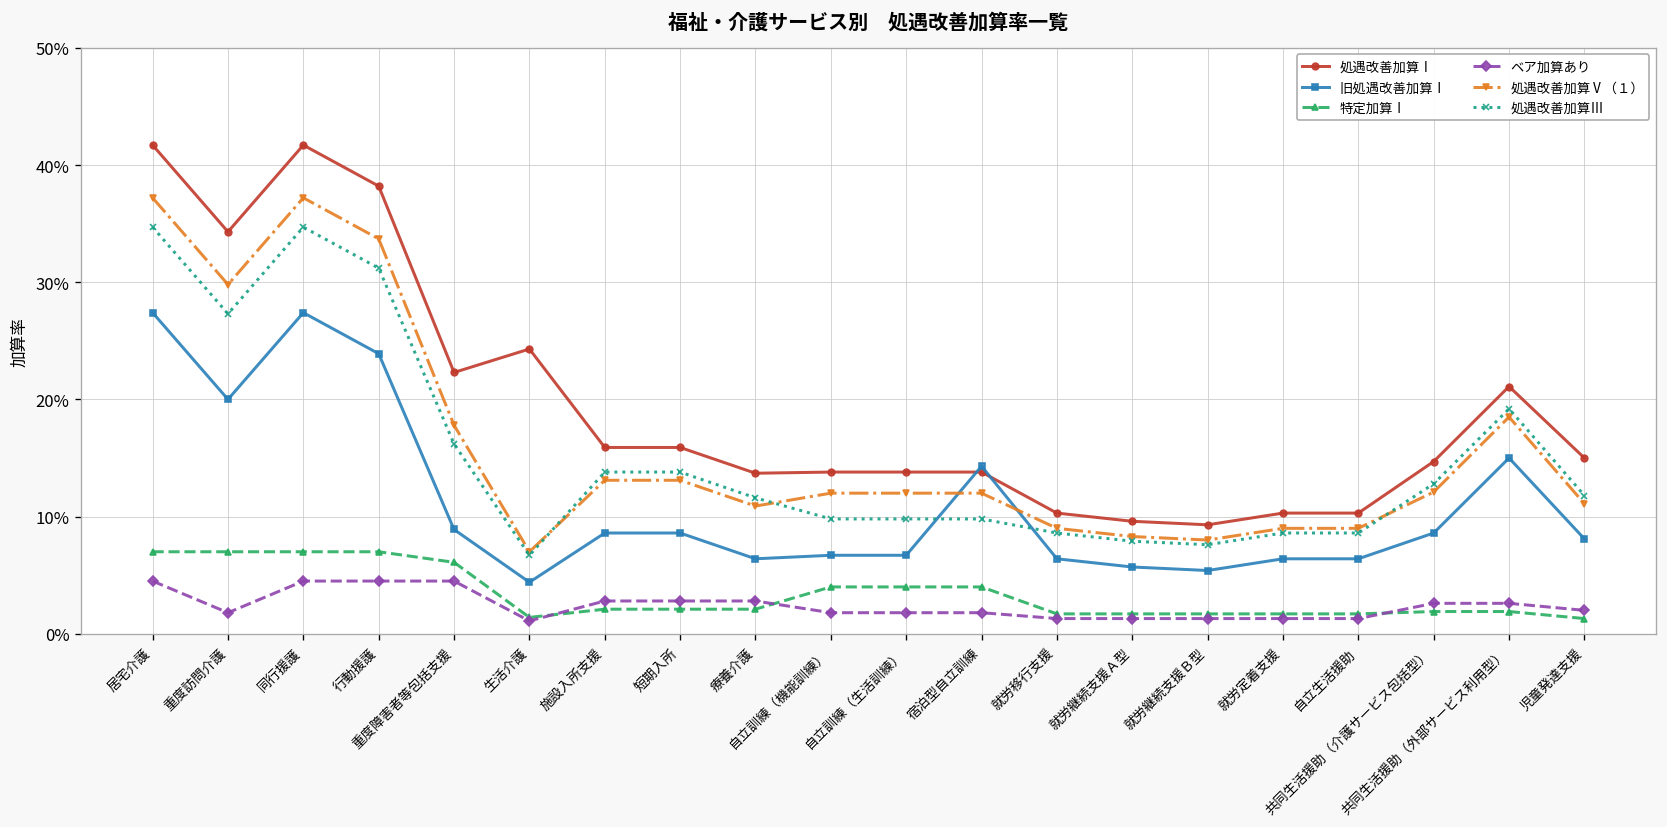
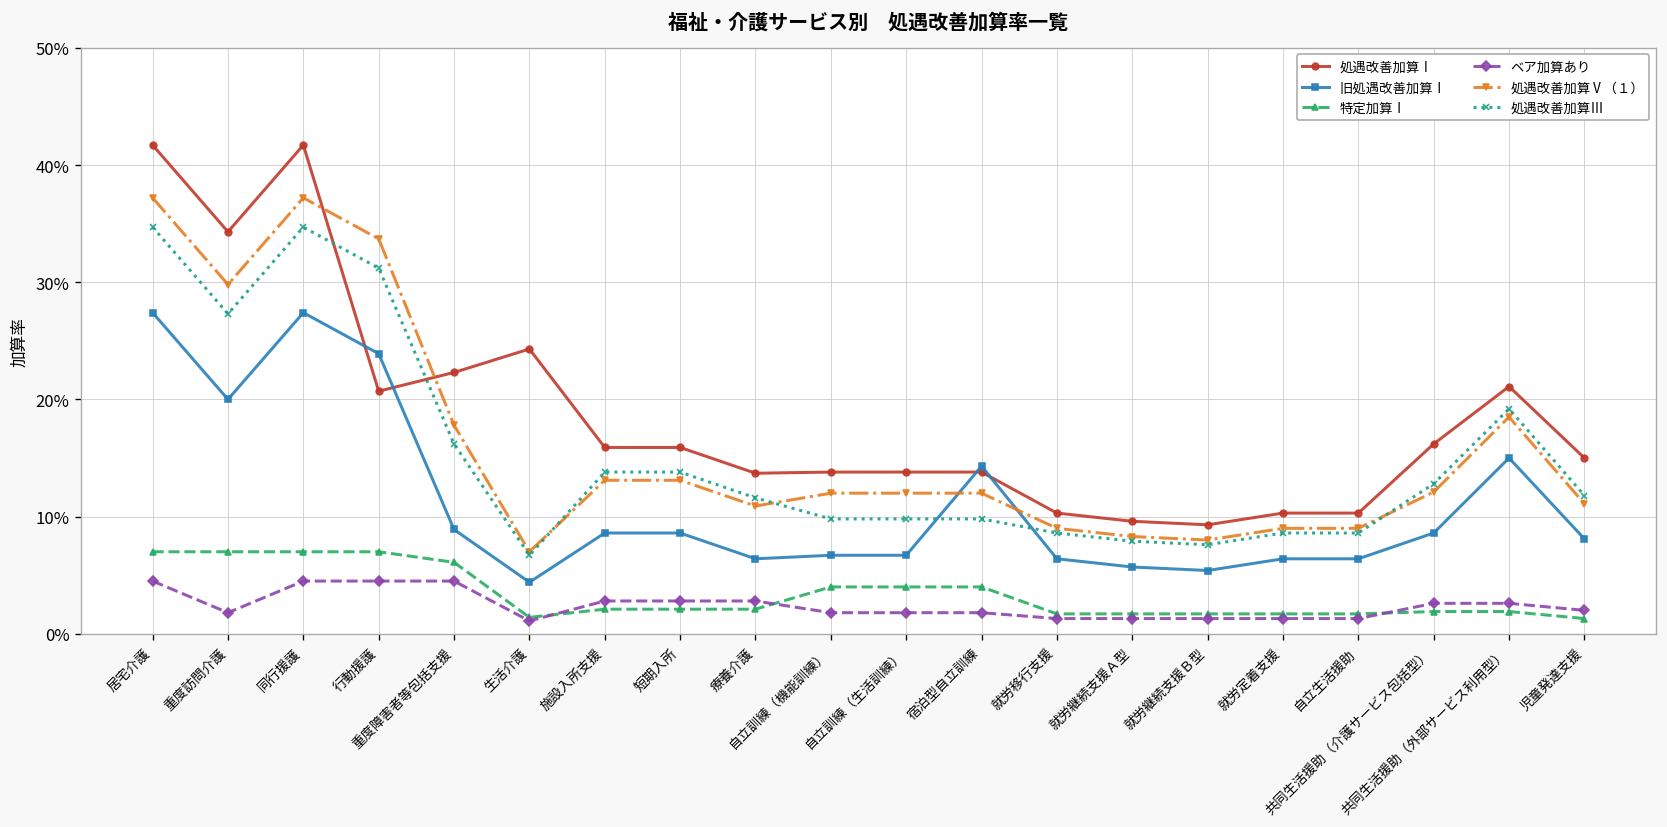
  {
    "処遇改善加算Ⅰ": {
      "居宅介護": "42%",
      "重度訪問介護": "34%",
      "同行援護": "42%",
-     "行動援護": "38%",
+     "行動援護": "21%",
      "重度障害者等包括支援": "22%",
      "生活介護": "24%",
      "施設入所支援": "16%",
      "短期入所": "16%",
      "療養介護": "14%",
      "自立訓練（機能訓練）": "14%",
      "自立訓練（生活訓練）": "14%",
      "宿泊型自立訓練": "14%",
      "就労移行支援": "10%",
      "就労継続支援Ａ型": "10%",
      "就労継続支援Ｂ型": "9%",
      "就労定着支援": "10%",
      "自立生活援助": "10%",
-     "共同生活援助（介護サービス包括型）": "15%",
+     "共同生活援助（介護サービス包括型）": "16%",
      "共同生活援助（外部サービス利用型）": "21%",
      "児童発達支援": "15%"
    },
    "旧処遇改善加算Ⅰ": {
      "居宅介護": "27%",
      "重度訪問介護": "20%",
      "同行援護": "27%",
      "行動援護": "24%",
      "重度障害者等包括支援": "9%",
      "生活介護": "4%",
      "施設入所支援": "9%",
      "短期入所": "9%",
      "療養介護": "6%",
      "自立訓練（機能訓練）": "7%",
      "自立訓練（生活訓練）": "7%",
      "宿泊型自立訓練": "14%",
      "就労移行支援": "6%",
      "就労継続支援Ａ型": "6%",
      "就労継続支援Ｂ型": "5%",
      "就労定着支援": "6%",
      "自立生活援助": "6%",
      "共同生活援助（介護サービス包括型）": "9%",
      "共同生活援助（外部サービス利用型）": "15%",
      "児童発達支援": "8%"
    },
    "ベア加算あり": {
      "居宅介護": "5%",
      "重度訪問介護": "2%",
      "同行援護": "5%",
      "行動援護": "5%",
      "重度障害者等包括支援": "5%",
      "生活介護": "1%",
      "施設入所支援": "3%",
      "短期入所": "3%",
      "療養介護": "3%",
      "自立訓練（機能訓練）": "2%",
      "自立訓練（生活訓練）": "2%",
      "宿泊型自立訓練": "2%",
      "就労移行支援": "1%",
      "就労継続支援Ａ型": "1%",
      "就労継続支援Ｂ型": "1%",
      "就労定着支援": "1%",
      "自立生活援助": "1%",
      "共同生活援助（介護サービス包括型）": "3%",
      "共同生活援助（外部サービス利用型）": "3%",
      "児童発達支援": "2%"
    },
    "処遇改善加算Ⅴ（１）": {
      "居宅介護": "37%",
      "重度訪問介護": "30%",
      "同行援護": "37%",
      "行動援護": "34%",
      "重度障害者等包括支援": "18%",
      "生活介護": "7%",
      "施設入所支援": "13%",
      "短期入所": "13%",
      "療養介護": "11%",
      "自立訓練（機能訓練）": "12%",
      "自立訓練（生活訓練）": "12%",
      "宿泊型自立訓練": "12%",
      "就労移行支援": "9%",
      "就労継続支援Ａ型": "8%",
      "就労継続支援Ｂ型": "8%",
      "就労定着支援": "9%",
      "自立生活援助": "9%",
      "共同生活援助（介護サービス包括型）": "12%",
      "共同生活援助（外部サービス利用型）": "19%",
      "児童発達支援": "11%"
    }
  }
